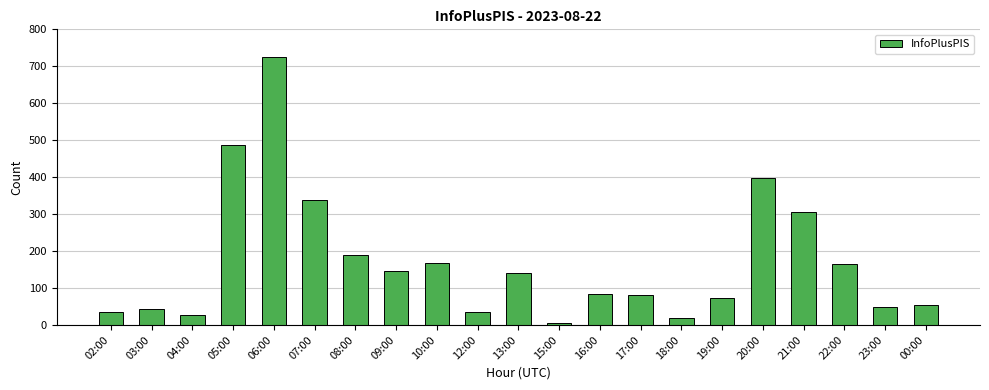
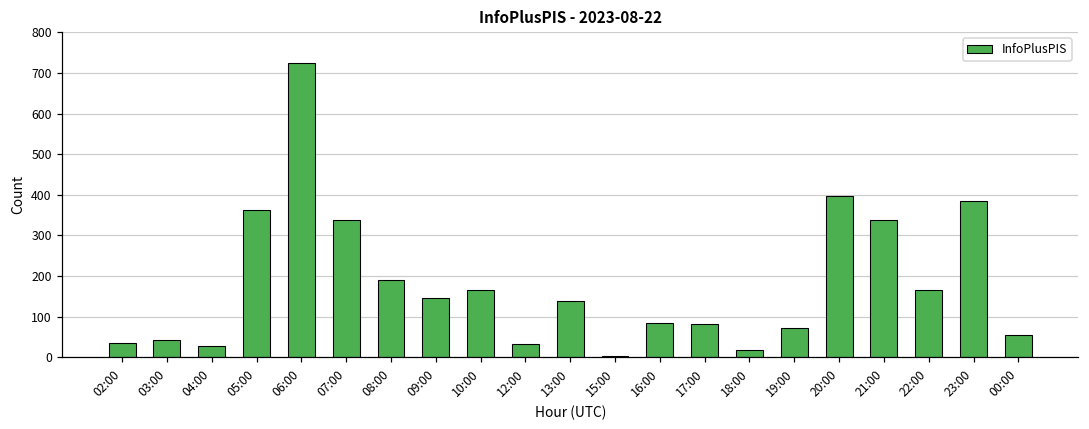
  {
    "02:00": 40,
    "03:00": 40,
    "04:00": 30,
-   "05:00": 490,
+   "05:00": 360,
    "06:00": 720,
    "07:00": 340,
    "08:00": 190,
    "09:00": 150,
    "10:00": 170,
    "12:00": 30,
    "13:00": 140,
    "16:00": 90,
    "17:00": 80,
    "18:00": 20,
    "19:00": 70,
    "20:00": 400,
-   "21:00": 310,
+   "21:00": 340,
    "22:00": 170,
-   "23:00": 50,
+   "23:00": 390,
    "00:00": 60
  }
